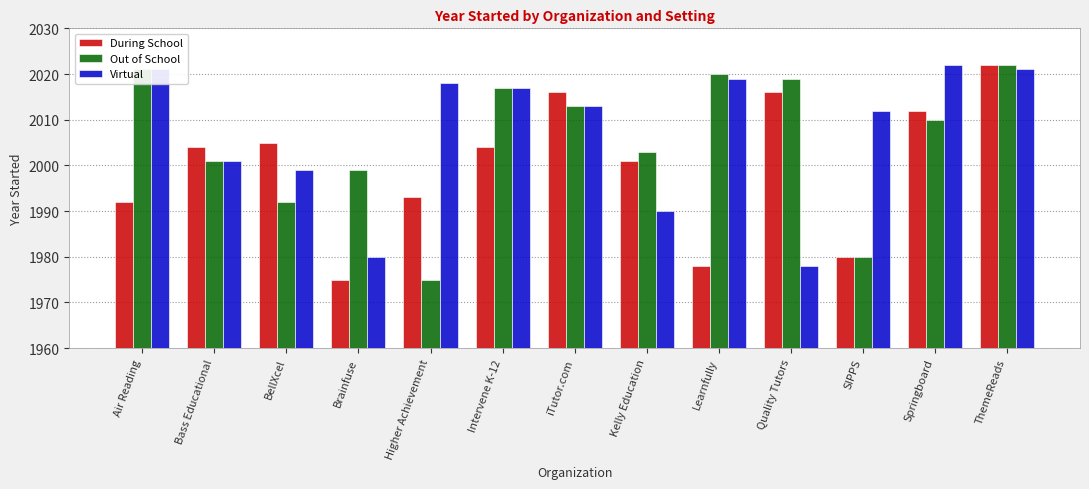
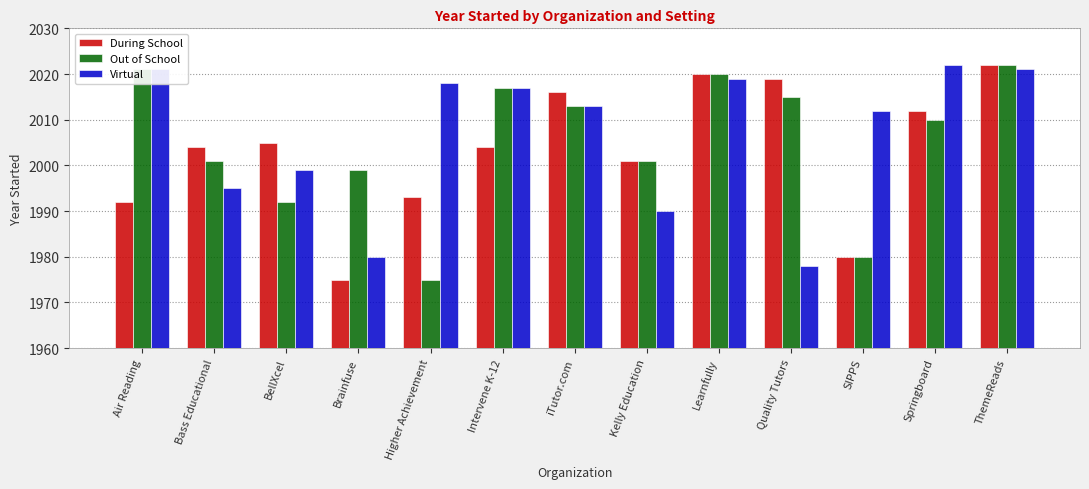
  {
    "During School": {
      "Air Reading": 1992,
      "Bass Educational": 2004,
      "BellXcel": 2005,
      "Brainfuse": 1975,
      "Higher Achievement": 1993,
      "Intervene K-12": 2004,
      "iTutor.com": 2016,
      "Kelly Education": 2001,
-     "Learnfully": 1978,
-     "Quality Tutors": 2016,
+     "Learnfully": 2020,
+     "Quality Tutors": 2019,
      "SIPPS": 1980,
      "Springboard": 2012,
      "ThemeReads": 2022
    },
    "Out of School": {
      "Bass Educational": 2001,
      "BellXcel": 1992,
      "Brainfuse": 1999,
      "Higher Achievement": 1975,
      "Intervene K-12": 2017,
      "iTutor.com": 2013,
-     "Kelly Education": 2003,
+     "Kelly Education": 2001,
      "Learnfully": 2020,
-     "Quality Tutors": 2019,
+     "Quality Tutors": 2015,
      "SIPPS": 1980,
      "Springboard": 2010,
      "ThemeReads": 2022
    },
    "Virtual": {
-     "Bass Educational": 2001,
+     "Bass Educational": 1995,
      "BellXcel": 1999,
      "Brainfuse": 1980,
      "Higher Achievement": 2018,
      "Intervene K-12": 2017,
      "iTutor.com": 2013,
      "Kelly Education": 1990,
      "Learnfully": 2019,
      "Quality Tutors": 1978,
      "SIPPS": 2012,
      "Springboard": 2022,
      "ThemeReads": 2021
    }
  }
